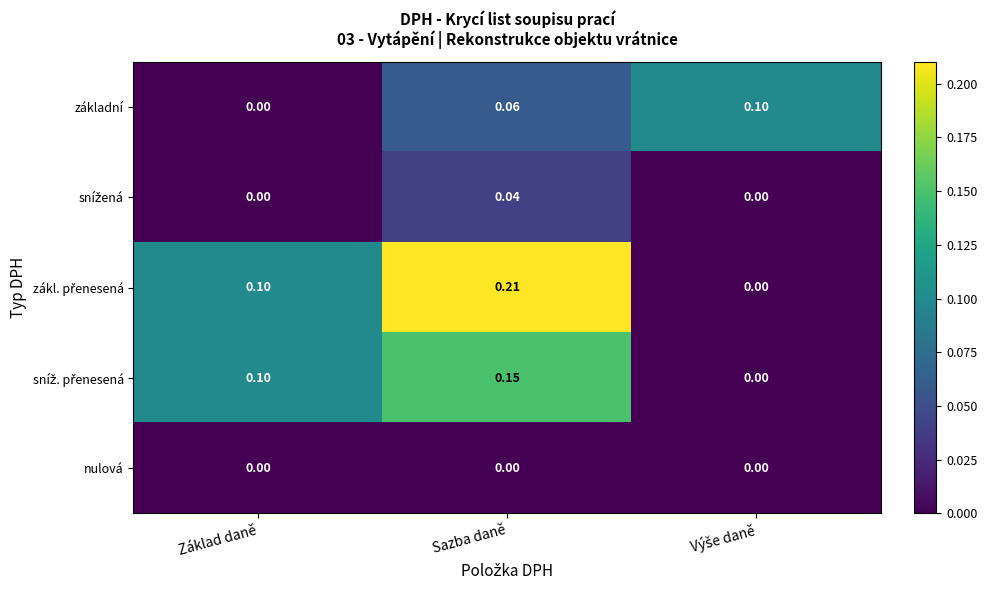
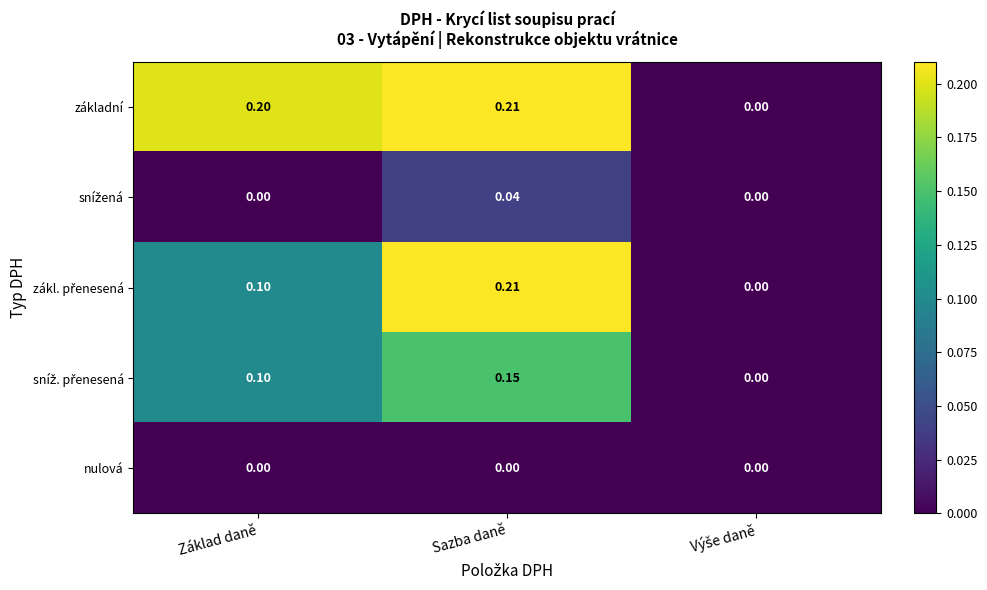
  {
    "základní": {
-     "Základ daně": 0.00,
-     "Sazba daně": 0.06,
-     "Výše daně": 0.10
+     "Základ daně": 0.20,
+     "Sazba daně": 0.21,
+     "Výše daně": 0.00
    },
    "snížená": {
      "Základ daně": 0.00,
      "Sazba daně": 0.04,
      "Výše daně": 0.00
    },
    "zákl. přenesená": {
      "Základ daně": 0.10,
      "Sazba daně": 0.21,
      "Výše daně": 0.00
    },
    "sníž. přenesená": {
      "Základ daně": 0.10,
      "Sazba daně": 0.15,
      "Výše daně": 0.00
    },
    "nulová": {
      "Základ daně": 0.00,
      "Sazba daně": 0.00,
      "Výše daně": 0.00
    }
  }
